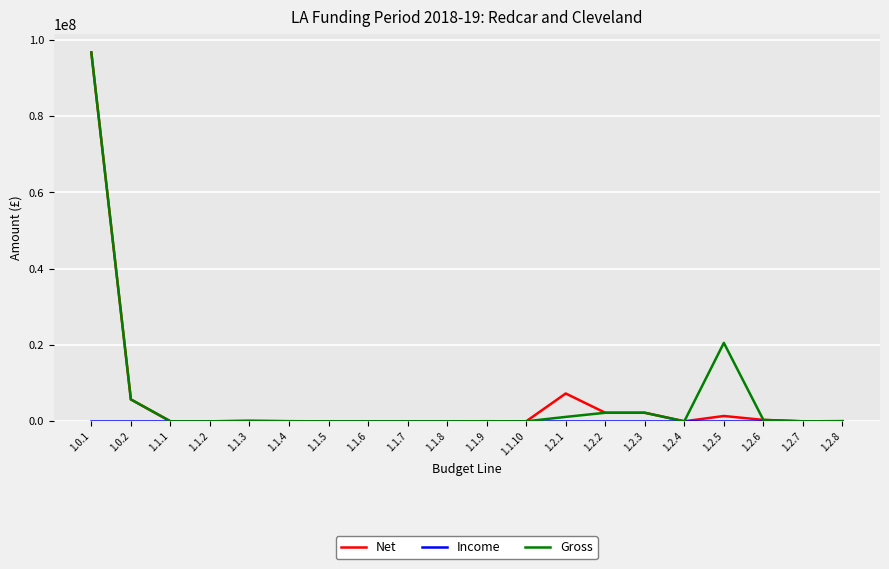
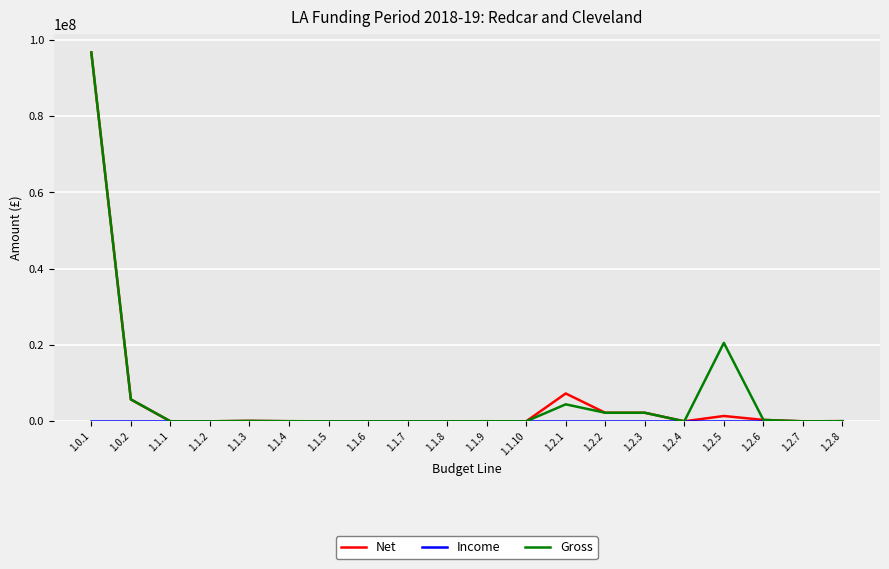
  {
    "Net": {
      "1.2.1": 7000000,
      "1.2.5": 1000000
    },
    "Income": {
      "1.0.1": 0,
      "1.0.2": 0,
      "1.2.1": 0,
      "1.2.2": 0,
      "1.2.3": 0,
      "1.2.5": 0
    },
    "Gross": {
-     "1.2.1": 1000000,
+     "1.2.1": 4000000,
      "1.2.5": 21000000
    }
  }
